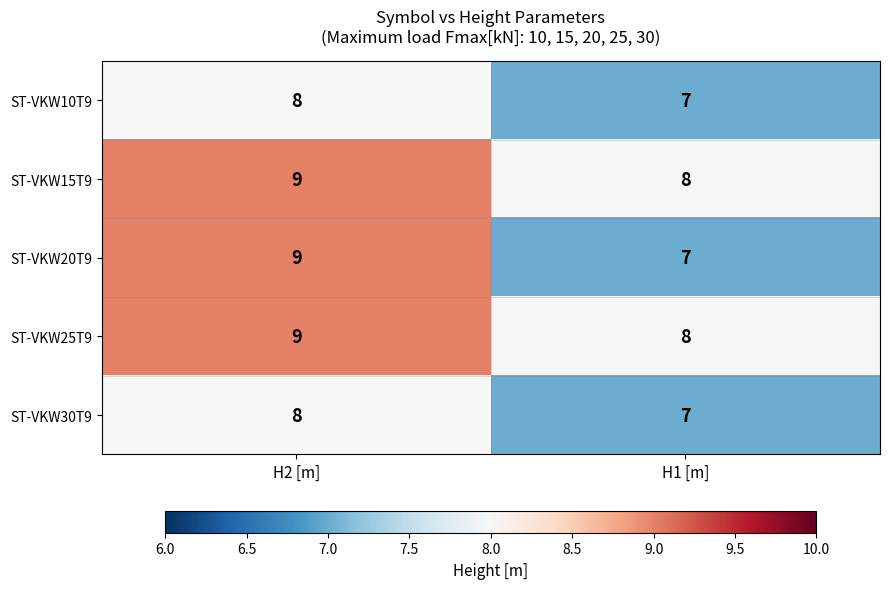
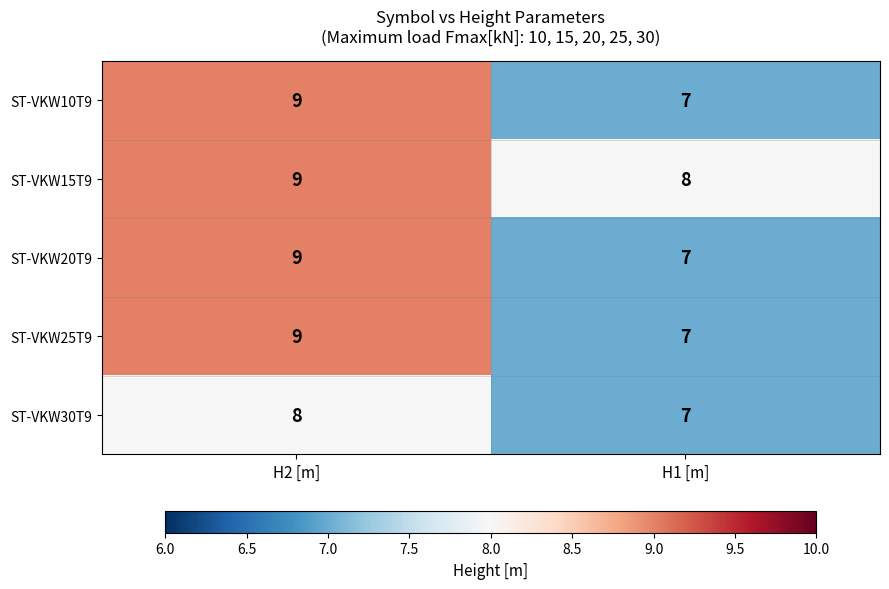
  {
    "ST-VKW10T9": {
-     "H2 [m]": 8,
+     "H2 [m]": 9,
      "H1 [m]": 7
    },
    "ST-VKW15T9": {
      "H2 [m]": 9,
      "H1 [m]": 8
    },
    "ST-VKW20T9": {
      "H2 [m]": 9,
      "H1 [m]": 7
    },
    "ST-VKW25T9": {
      "H2 [m]": 9,
-     "H1 [m]": 8
+     "H1 [m]": 7
    },
    "ST-VKW30T9": {
      "H2 [m]": 8,
      "H1 [m]": 7
    }
  }
